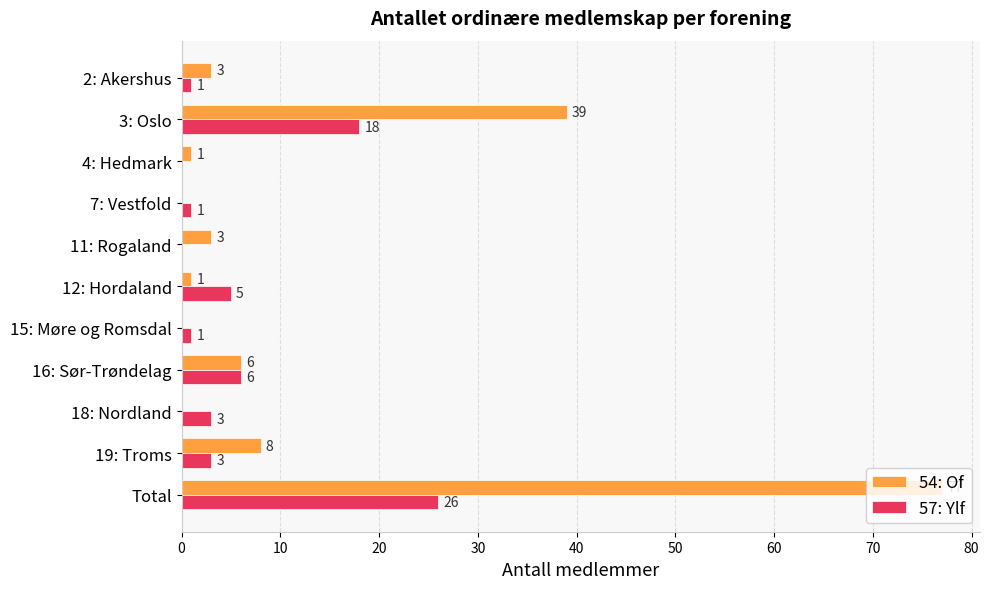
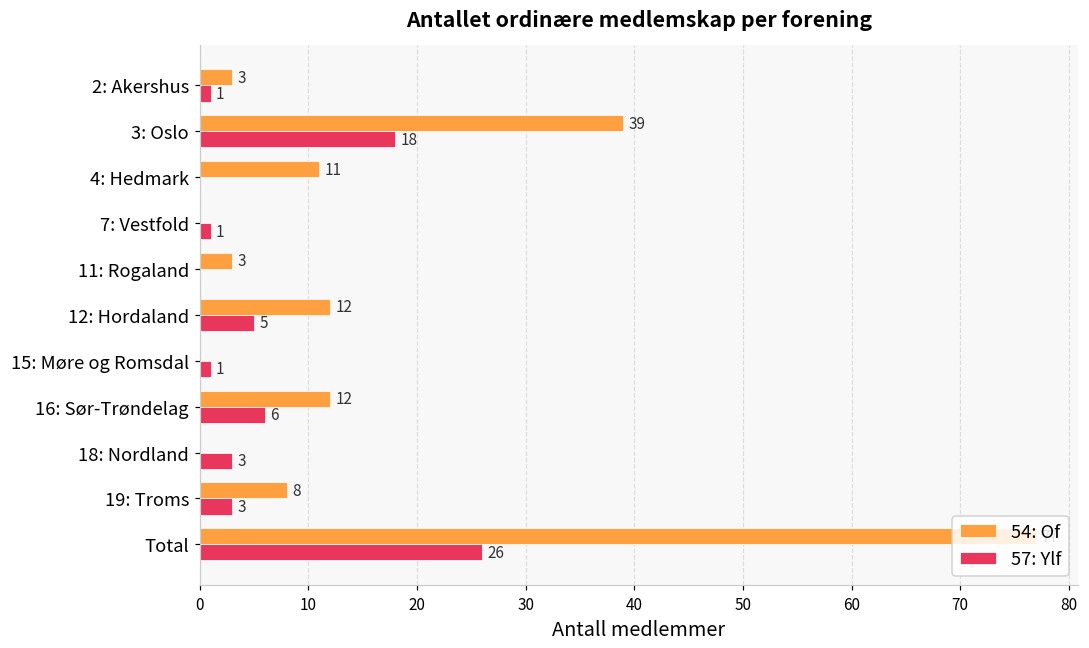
  {
    "54: Of": {
      "2: Akershus": 3,
      "3: Oslo": 39,
-     "4: Hedmark": 1,
+     "4: Hedmark": 11,
      "11: Rogaland": 3,
-     "12: Hordaland": 1,
-     "16: Sør-Trøndelag": 6,
+     "12: Hordaland": 12,
+     "16: Sør-Trøndelag": 12,
      "19: Troms": 8
    },
    "57: Ylf": {
      "2: Akershus": 1,
      "3: Oslo": 18,
      "7: Vestfold": 1,
      "12: Hordaland": 5,
      "15: Møre og Romsdal": 1,
      "16: Sør-Trøndelag": 6,
      "18: Nordland": 3,
      "19: Troms": 3,
      "Total": 26
    }
  }
